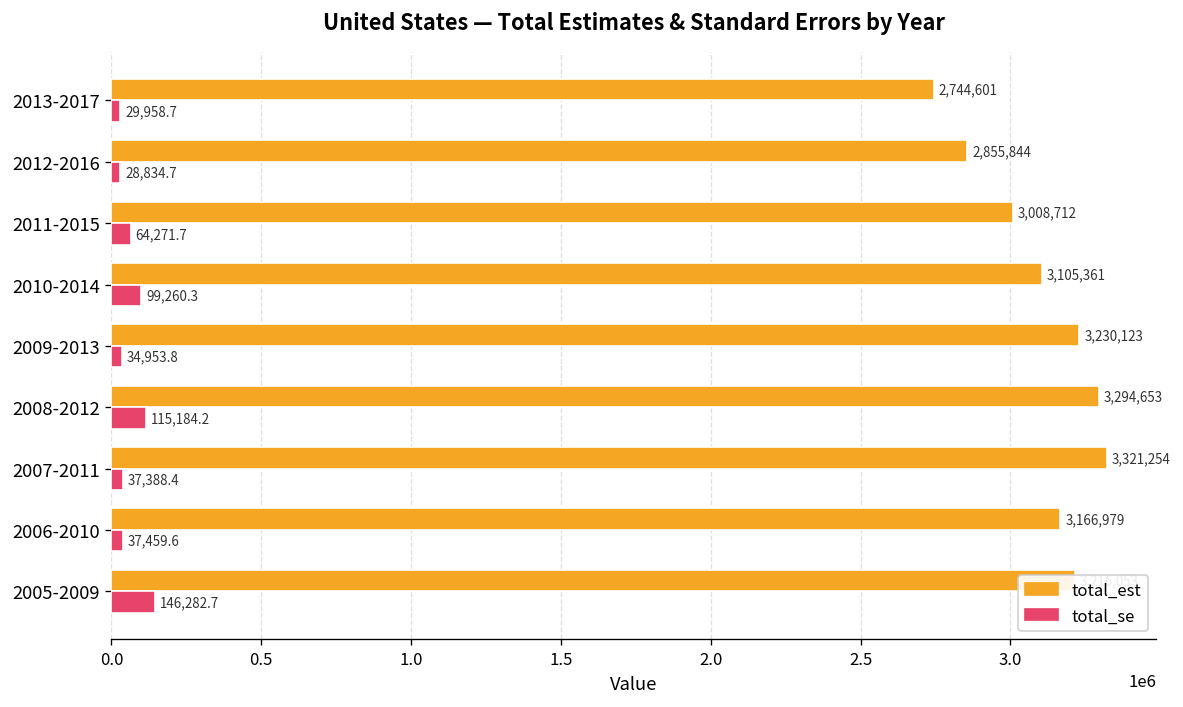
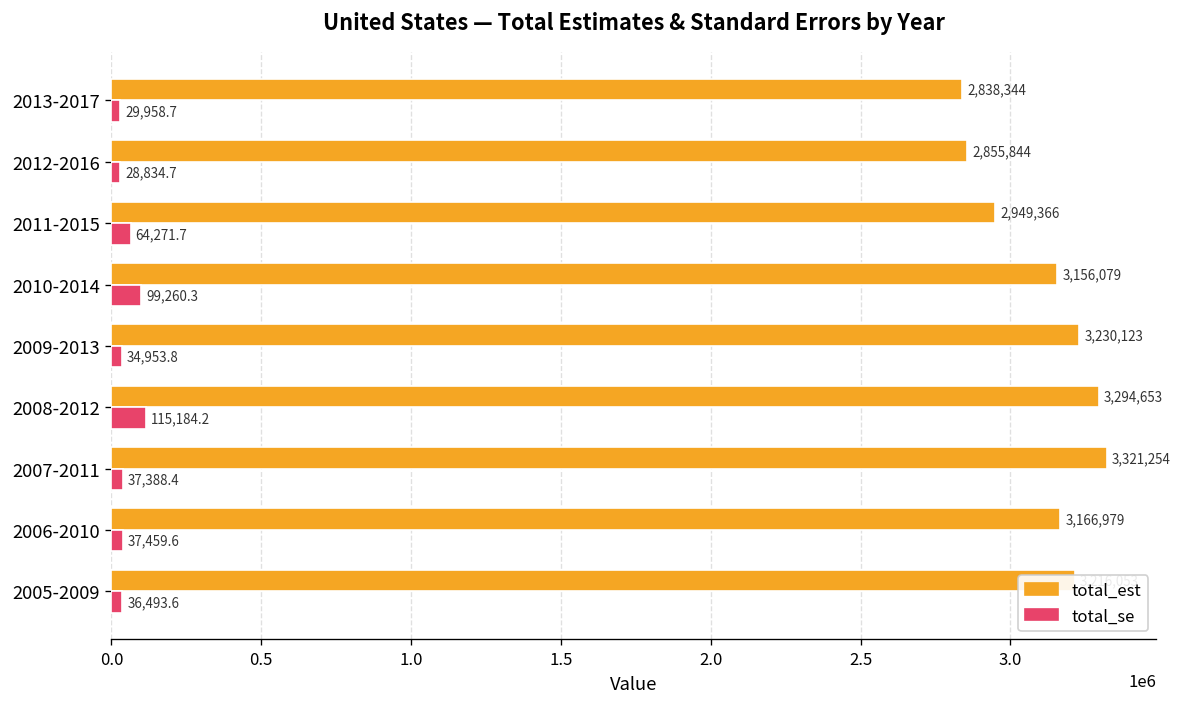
  {
    "total_est": {
-     "2013-2017": "2,744,601",
+     "2013-2017": "2,838,344",
      "2012-2016": "2,855,844",
-     "2011-2015": "3,008,712",
-     "2010-2014": "3,105,361",
+     "2011-2015": "2,949,366",
+     "2010-2014": "3,156,079",
      "2009-2013": "3,230,123",
      "2008-2012": "3,294,653",
      "2007-2011": "3,321,254",
      "2006-2010": "3,166,979"
    },
    "total_se": {
      "2013-2017": "29,958.7",
      "2012-2016": "28,834.7",
      "2011-2015": "64,271.7",
      "2010-2014": "99,260.3",
      "2009-2013": "34,953.8",
      "2008-2012": "115,184.2",
      "2007-2011": "37,388.4",
      "2006-2010": "37,459.6",
-     "2005-2009": "146,282.7"
+     "2005-2009": "36,493.6"
    }
  }
